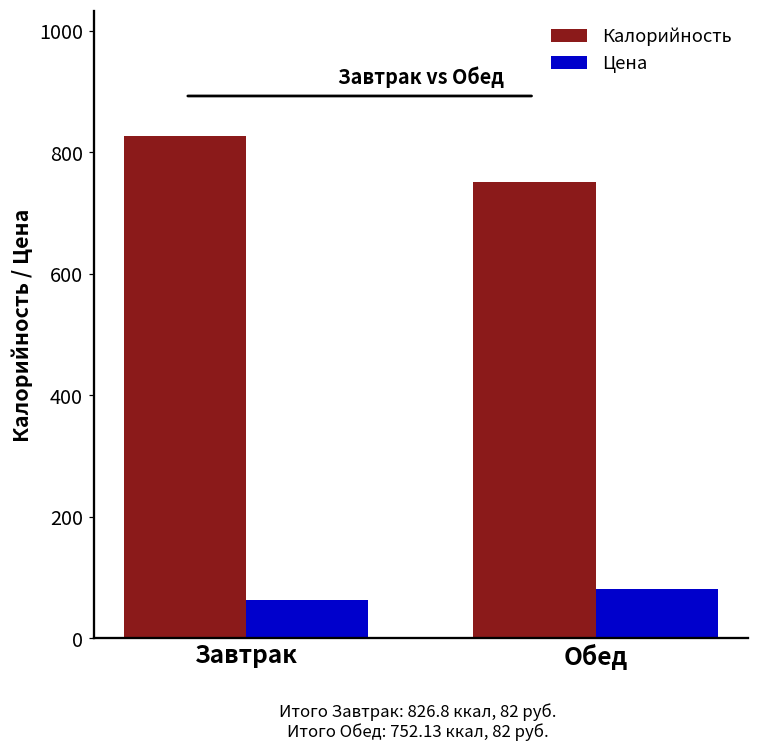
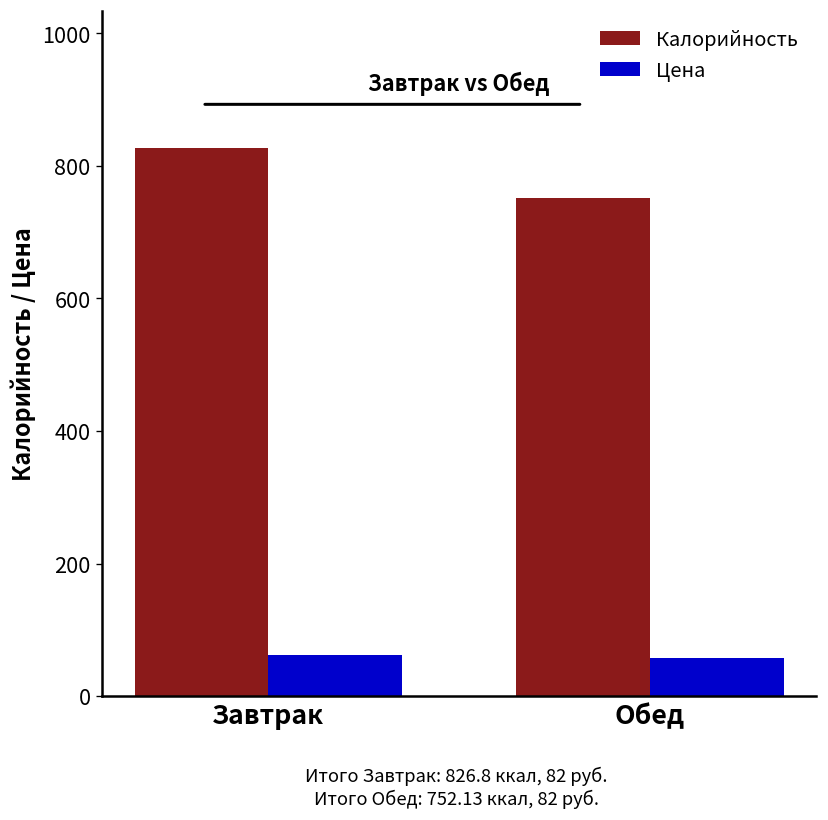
  {
    "Калорийность": {
      "Завтрак": 830,
      "Обед": 750
    },
    "Цена": {
      "Завтрак": 60,
-     "Обед": 80
+     "Обед": 60
    }
  }
